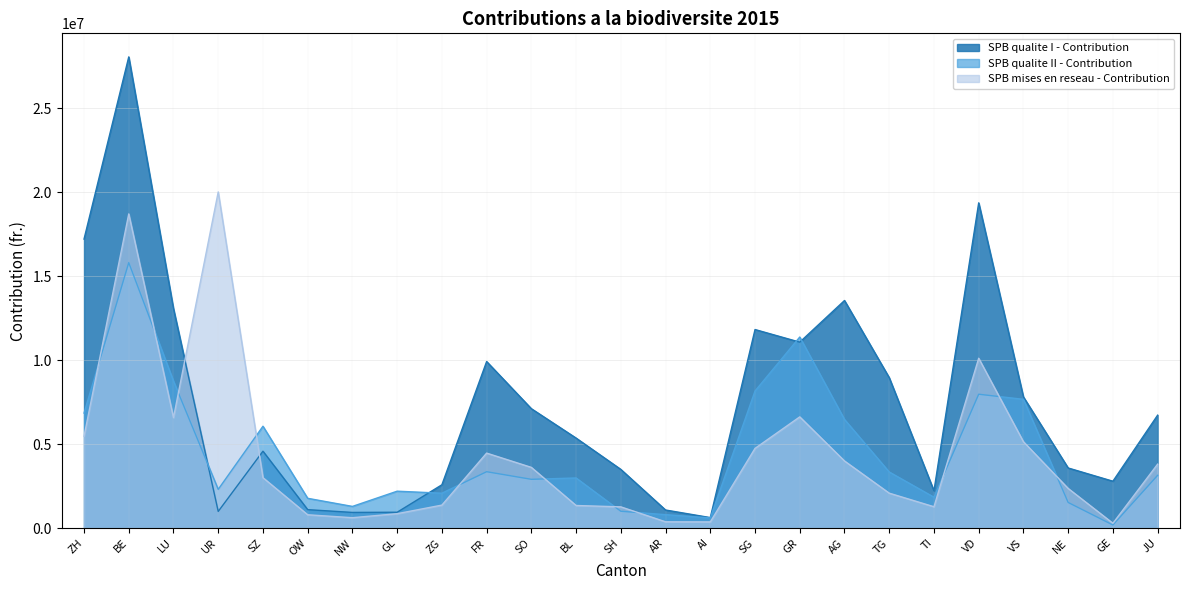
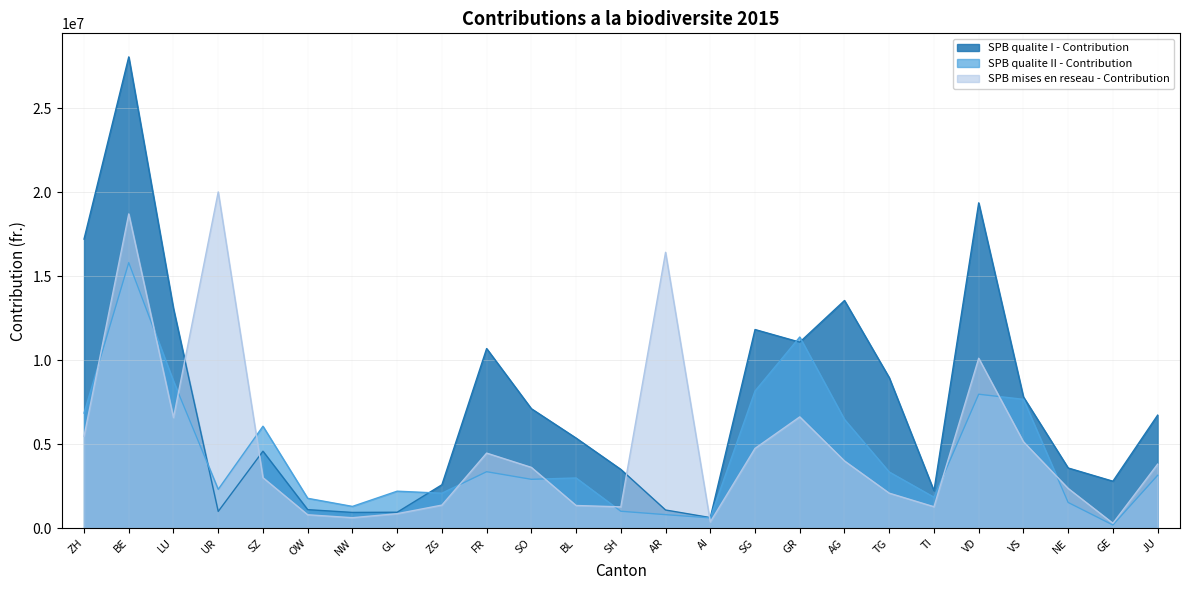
  {
    "SPB qualite I - Contribution": {
      "ZH": 17200000,
      "BE": 28100000,
      "LU": 13100000,
      "UR": 1000000,
      "SZ": 4600000,
      "OW": 1100000,
      "NW": 900000,
      "ZG": 2600000,
-     "FR": 9900000,
+     "FR": 10700000,
      "SO": 7100000,
      "BL": 5400000,
      "SH": 3500000,
      "AR": 1100000,
      "SG": 11800000,
      "GR": 11100000,
      "AG": 13600000,
      "TG": 9000000,
      "TI": 2200000,
      "VD": 19400000,
      "NE": 3600000,
      "GE": 2800000,
      "JU": 6700000
    },
    "SPB qualite II - Contribution": {
      "ZH": 6800000,
      "BE": 15800000,
      "LU": 8800000,
      "UR": 2300000,
      "SZ": 6100000,
      "OW": 1800000,
      "NW": 1300000,
      "GL": 2200000,
      "ZG": 2100000,
      "FR": 3400000,
      "SO": 2900000,
      "BL": 3000000,
      "SH": 1000000,
      "AR": 800000,
      "SG": 8200000,
      "GR": 11400000,
      "AG": 6500000,
      "TG": 3300000,
      "TI": 1800000,
      "VD": 8000000,
      "NE": 1500000,
      "JU": 3100000
    },
    "SPB mises en reseau - Contribution": {
      "ZH": 5500000,
      "BE": 18700000,
      "LU": 6600000,
      "UR": 20000000,
      "SZ": 3000000,
      "OW": 800000,
      "NW": 600000,
      "ZG": 1400000,
      "FR": 4500000,
      "SO": 3600000,
      "BL": 1300000,
      "SH": 1300000,
-     "AR": 400000,
+     "AR": 16400000,
      "AI": 400000,
      "SG": 4700000,
      "GR": 6600000,
      "AG": 4000000,
      "TG": 2100000,
      "TI": 1300000,
      "VD": 10100000,
      "VS": 5100000,
      "NE": 2400000,
      "JU": 3800000
    }
  }
